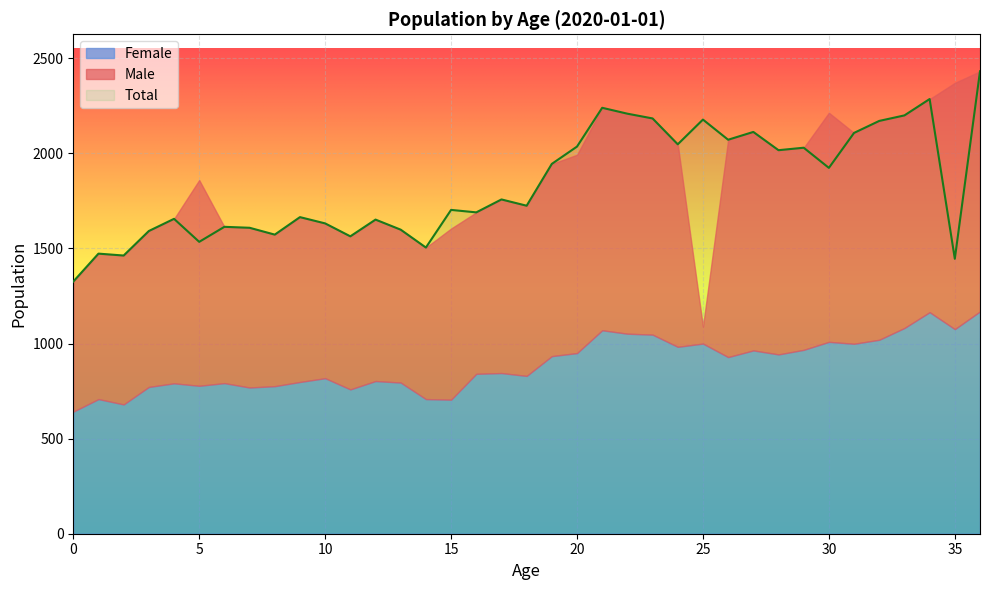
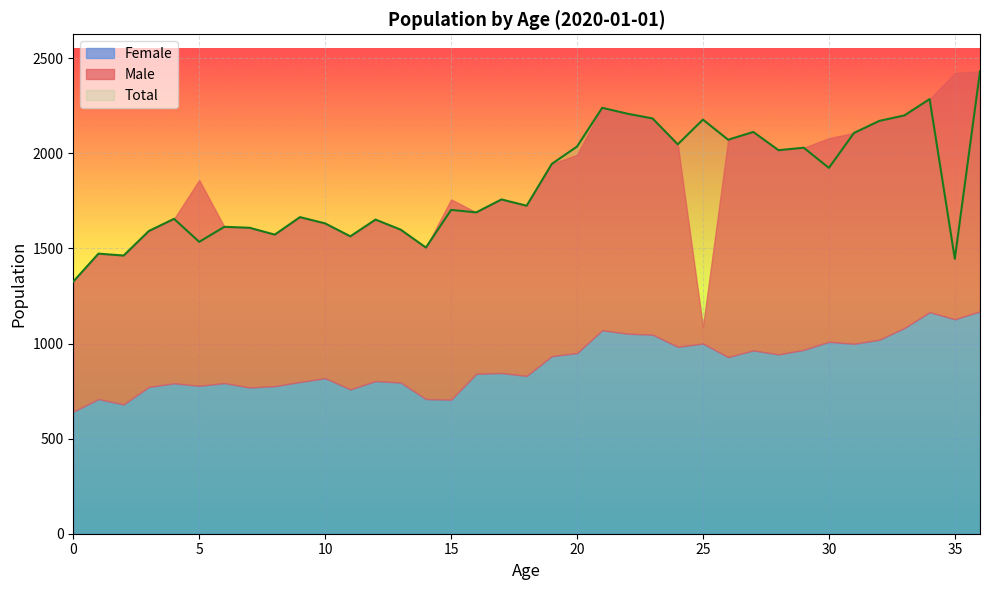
  {
    "Female": {
      "0": 640,
      "5": 780,
      "10": 820,
      "15": 710,
      "20": 950,
      "25": 1000,
      "30": 1010,
-     "35": 1080
+     "35": 1130
    },
    "Male": {
      "5": 1080,
-     "15": 900,
+     "15": 1050,
      "20": 1040,
      "25": 90,
-     "30": 1210,
+     "30": 1070,
      "35": 1300
    },
    "Total": {
      "5": 1540,
      "15": 1700,
      "20": 2040,
      "25": 2180,
      "30": 1920,
      "35": 1450
    }
  }
